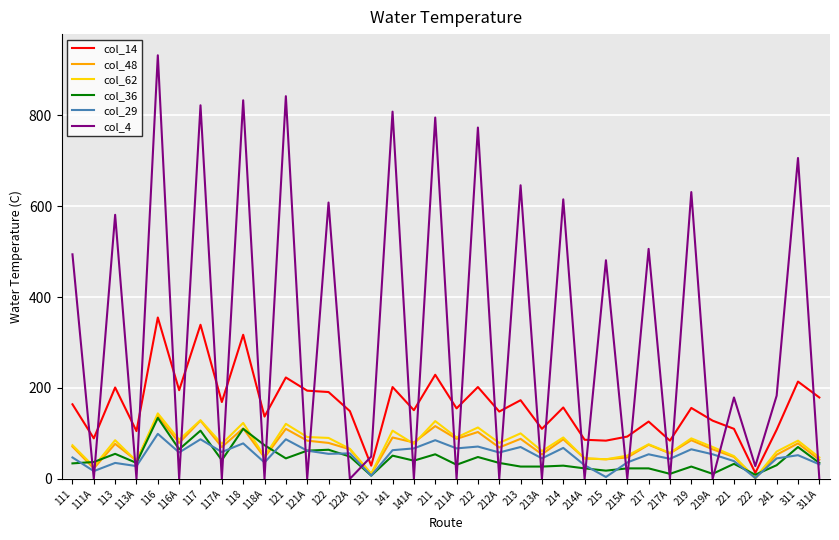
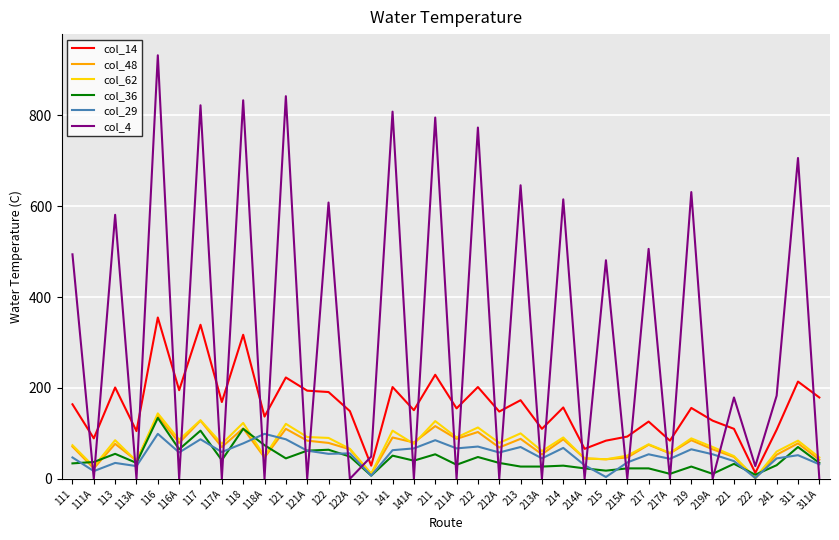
  {
    "col_14": {
      "111": 160,
      "111A": 90,
      "113": 200,
      "113A": 110,
      "116": 360,
      "116A": 200,
      "117": 340,
      "117A": 170,
      "118": 320,
      "118A": 140,
      "121": 220,
      "121A": 190,
      "122": 190,
      "122A": 150,
      "131": 30,
      "141": 200,
      "141A": 150,
      "211": 230,
      "211A": 160,
      "212": 200,
      "212A": 150,
      "213": 170,
      "213A": 110,
      "214": 160,
-     "214A": 90,
+     "214A": 70,
      "215": 80,
      "215A": 90,
      "217": 130,
      "217A": 80,
      "219": 160,
      "219A": 130,
      "221": 110,
      "241": 110,
      "311": 210,
      "311A": 180
    },
    "col_36": {
      "111": 30,
      "111A": 40,
      "113": 60,
      "116A": 70,
      "117": 110,
      "117A": 40,
      "118A": 70,
      "121": 50,
      "122": 60,
      "122A": 50,
      "141": 50,
      "141A": 40,
      "211": 50,
      "211A": 30,
      "212": 50,
      "212A": 40,
      "213": 30,
      "213A": 30,
      "214": 30,
      "214A": 20,
      "215": 20,
      "215A": 20,
      "217": 20,
      "217A": 10,
      "219": 30,
      "219A": 10,
      "221": 30,
      "241": 30,
      "311": 70
    },
    "col_29": {
      "111": 50,
      "111A": 20,
      "113": 40,
      "113A": 30,
      "116": 100,
      "116A": 60,
      "117": 90,
      "117A": 60,
      "118": 80,
-     "118A": 40,
+     "118A": 100,
      "121": 90,
      "122": 60,
      "122A": 60,
      "141": 60,
      "141A": 70,
      "211": 90,
      "211A": 70,
      "212": 70,
      "212A": 60,
      "213": 70,
      "213A": 50,
      "214": 70,
      "214A": 30,
      "215": 0,
      "215A": 40,
      "217": 50,
      "217A": 40,
      "219": 70,
      "219A": 50,
      "221": 40,
      "241": 50,
      "311": 50
    },
    "col_4": {
      "111": 490,
      "111A": 0,
      "113": 580,
      "113A": 0,
      "116": 930,
      "116A": 0,
      "117": 820,
      "117A": 0,
      "118": 830,
      "118A": 0,
      "121": 840,
      "121A": 0,
      "122": 610,
      "122A": 0,
      "131": 50,
      "141": 810,
      "141A": 0,
      "211": 800,
      "211A": 0,
      "212": 770,
      "212A": 0,
      "213": 650,
      "213A": 0,
      "214": 620,
      "214A": 0,
      "215": 480,
      "215A": 0,
      "217": 510,
      "217A": 0,
      "219": 630,
      "219A": 0,
      "221": 180,
      "222": 30,
      "241": 180,
      "311": 710,
      "311A": 0
    }
  }
